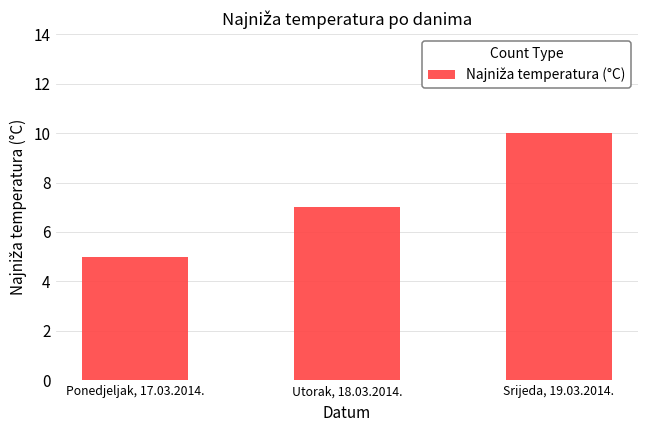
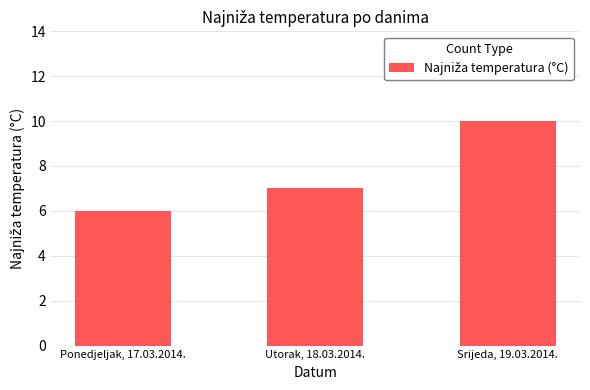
  {
-   "Ponedjeljak, 17.03.2014.": 5,
+   "Ponedjeljak, 17.03.2014.": 6,
    "Utorak, 18.03.2014.": 7,
    "Srijeda, 19.03.2014.": 10
  }
